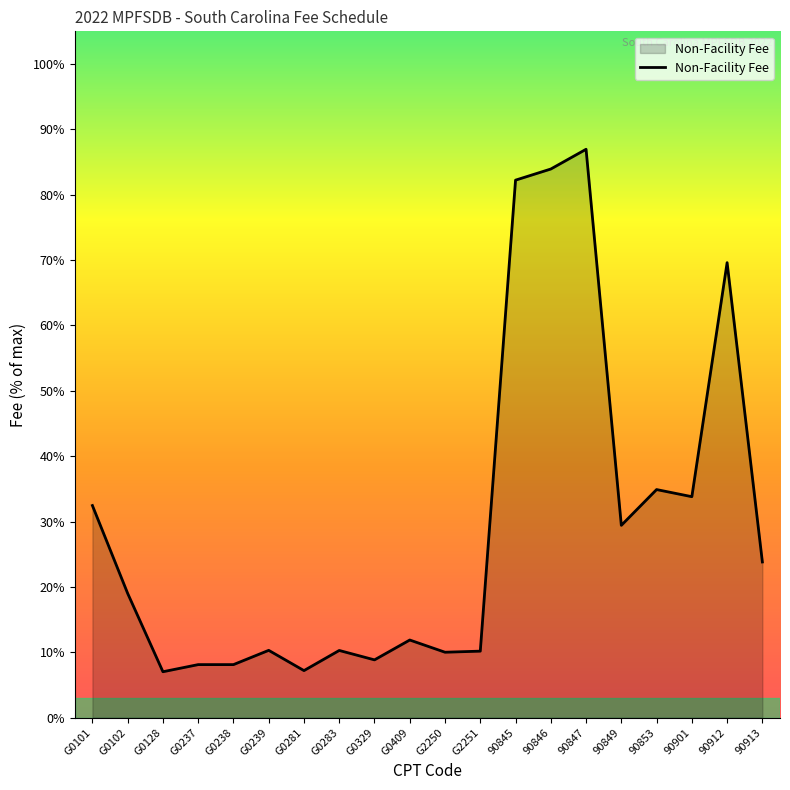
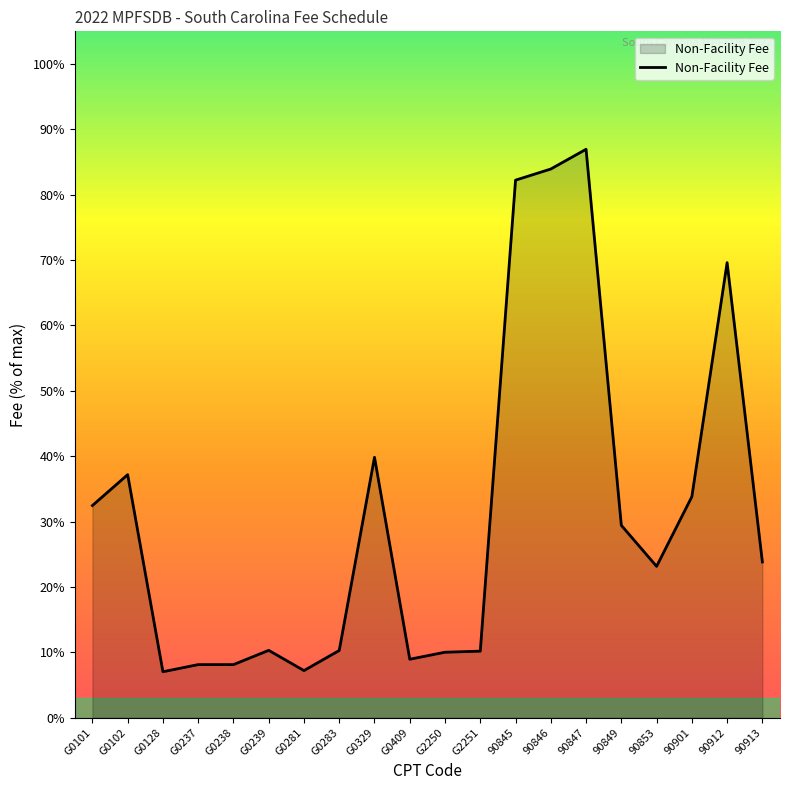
  {
    "G0101": "32%",
-   "G0102": "19%",
+   "G0102": "37%",
    "G0128": "7%",
    "G0237": "8%",
    "G0238": "8%",
    "G0239": "10%",
    "G0281": "7%",
    "G0283": "10%",
-   "G0329": "9%",
-   "G0409": "12%",
+   "G0329": "40%",
+   "G0409": "9%",
    "G2250": "10%",
    "G2251": "10%",
    "90845": "82%",
    "90846": "84%",
    "90847": "87%",
    "90849": "29%",
-   "90853": "35%",
+   "90853": "23%",
    "90901": "34%",
    "90912": "70%",
    "90913": "24%"
  }
